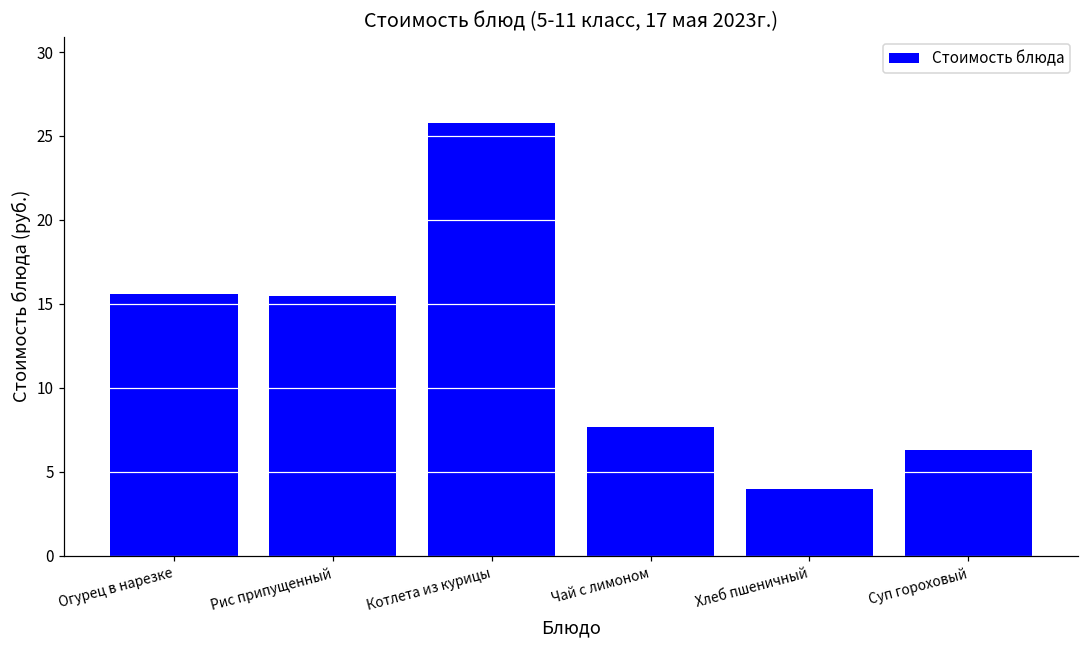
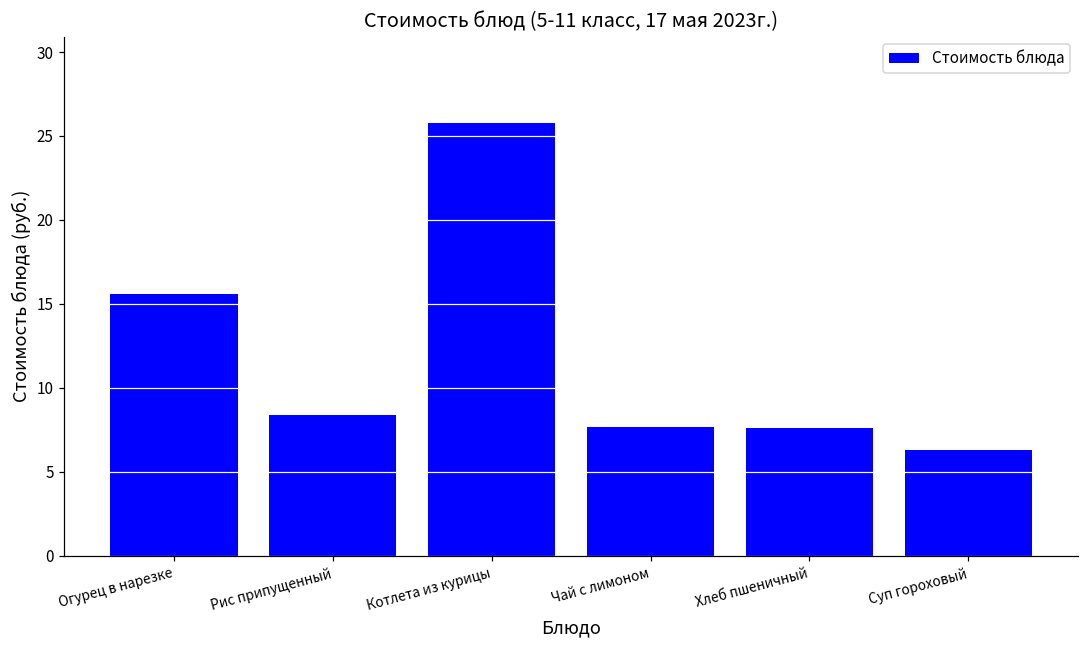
  {
    "Огурец в нарезке": 15.6,
-   "Рис припущенный": 15.5,
+   "Рис припущенный": 8.4,
    "Котлета из курицы": 25.8,
    "Чай с лимоном": 7.7,
-   "Хлеб пшеничный": 4.0,
+   "Хлеб пшеничный": 7.6,
    "Суп гороховый": 6.3
  }
